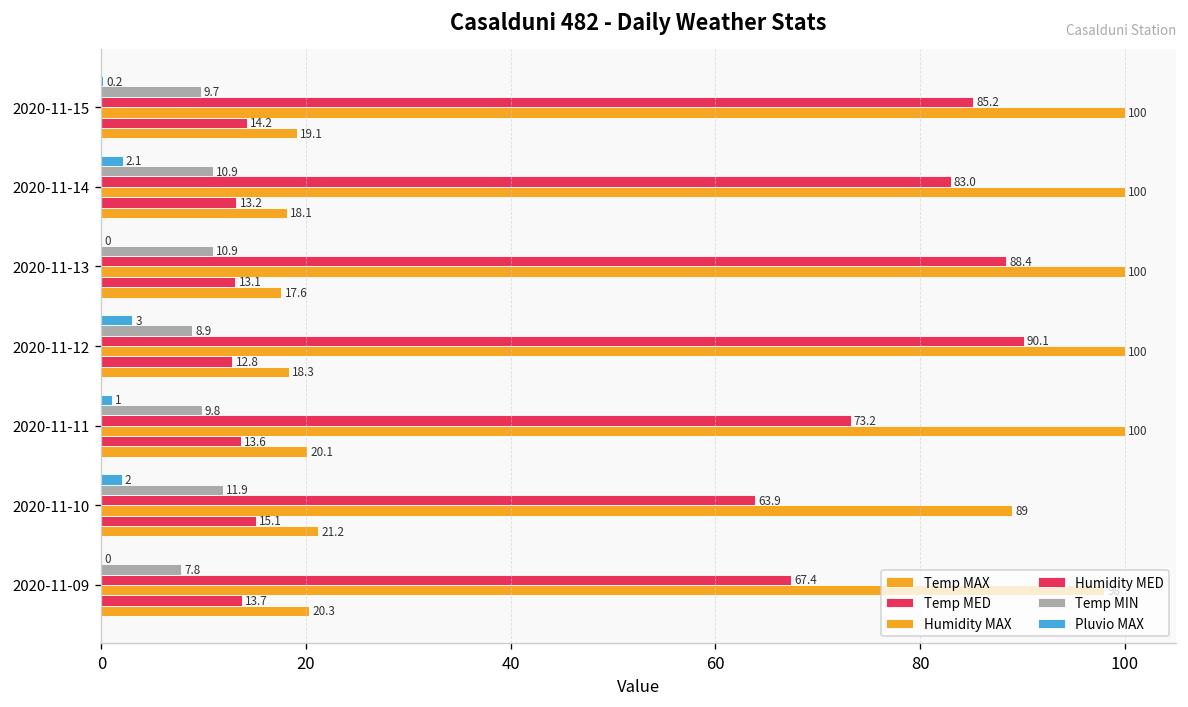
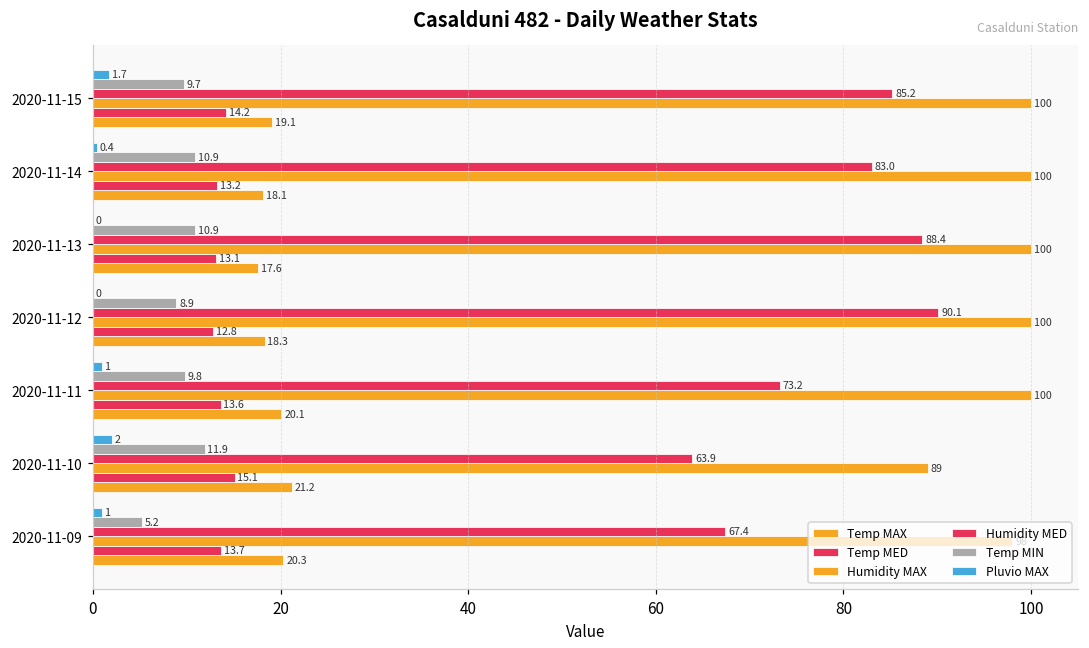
  {
    "Temp MIN": {
      "2020-11-15": 9.7,
      "2020-11-14": 10.9,
      "2020-11-13": 10.9,
      "2020-11-12": 8.9,
      "2020-11-11": 9.8,
      "2020-11-10": 11.9,
-     "2020-11-09": 7.8
+     "2020-11-09": 5.2
    },
    "Pluvio MAX": {
-     "2020-11-15": 0.2,
-     "2020-11-14": 2.1,
+     "2020-11-15": 1.7,
+     "2020-11-14": 0.4,
      "2020-11-13": 0,
-     "2020-11-12": 3,
+     "2020-11-12": 0,
      "2020-11-11": 1,
      "2020-11-10": 2,
-     "2020-11-09": 0
+     "2020-11-09": 1
    }
  }
